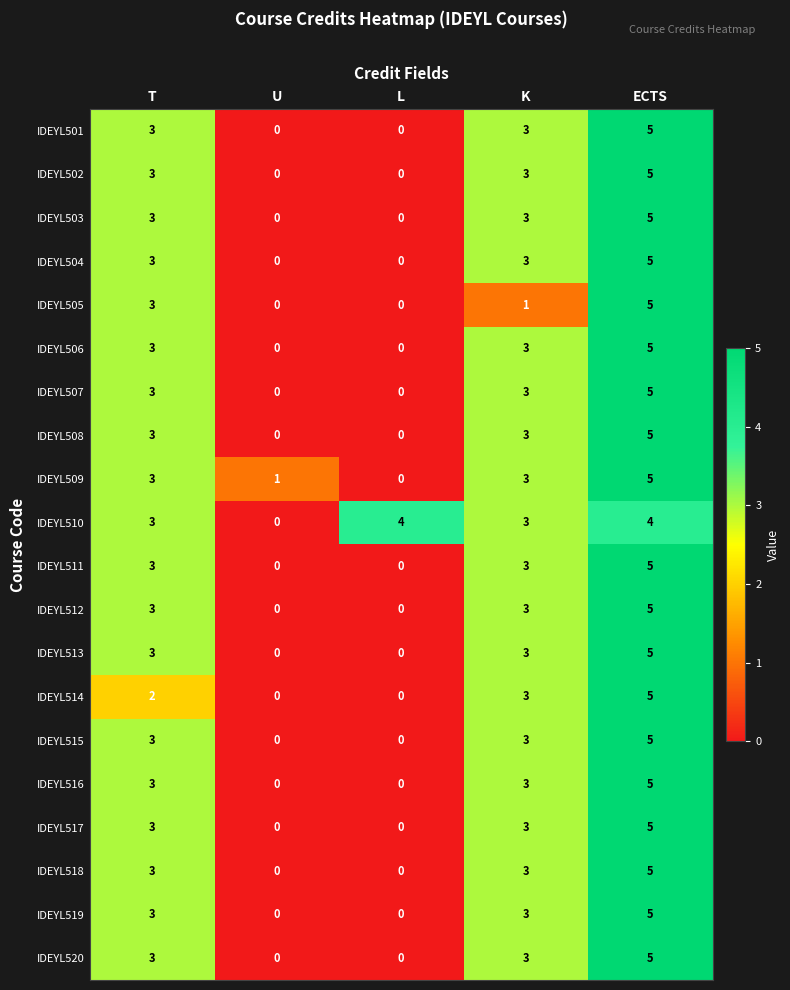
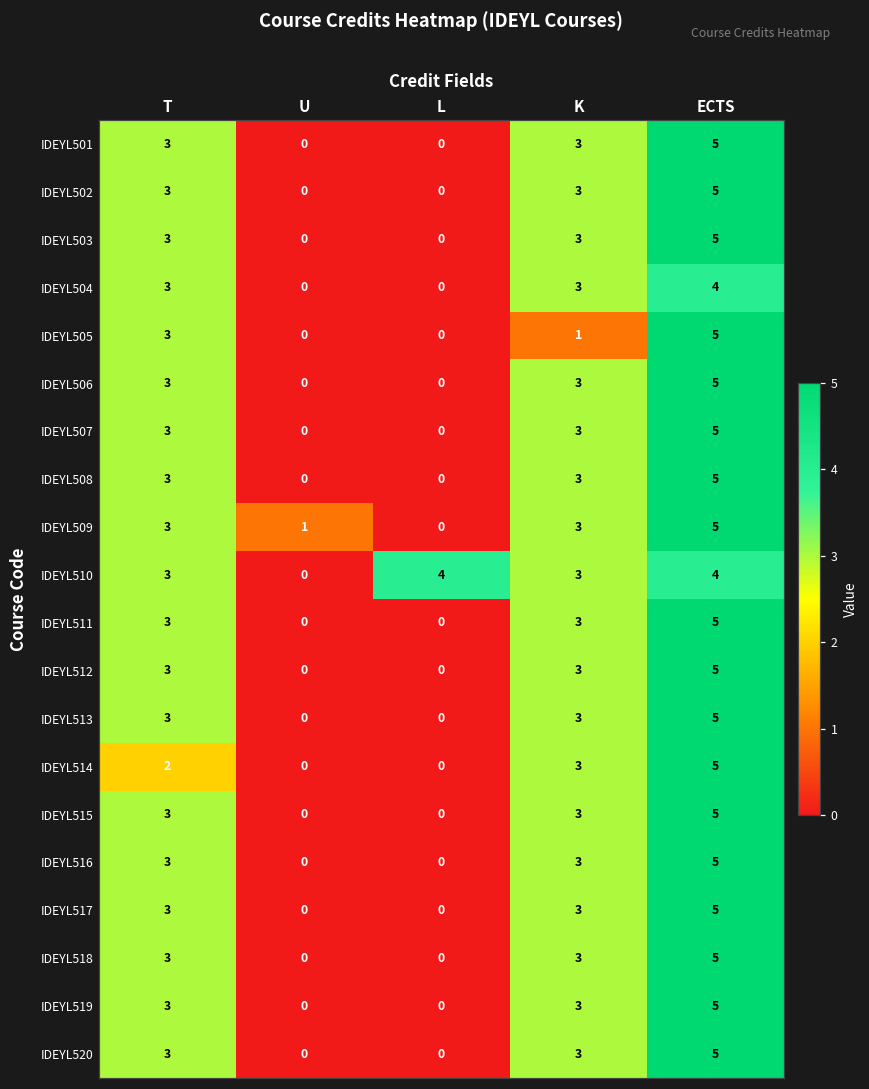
  {
    "IDEYL501": {
      "T": 3,
      "U": 0,
      "L": 0,
      "K": 3,
      "ECTS": 5
    },
    "IDEYL502": {
      "T": 3,
      "U": 0,
      "L": 0,
      "K": 3,
      "ECTS": 5
    },
    "IDEYL503": {
      "T": 3,
      "U": 0,
      "L": 0,
      "K": 3,
      "ECTS": 5
    },
    "IDEYL504": {
      "T": 3,
      "U": 0,
      "L": 0,
      "K": 3,
-     "ECTS": 5
+     "ECTS": 4
    },
    "IDEYL505": {
      "T": 3,
      "U": 0,
      "L": 0,
      "K": 1,
      "ECTS": 5
    },
    "IDEYL506": {
      "T": 3,
      "U": 0,
      "L": 0,
      "K": 3,
      "ECTS": 5
    },
    "IDEYL507": {
      "T": 3,
      "U": 0,
      "L": 0,
      "K": 3,
      "ECTS": 5
    },
    "IDEYL508": {
      "T": 3,
      "U": 0,
      "L": 0,
      "K": 3,
      "ECTS": 5
    },
    "IDEYL509": {
      "T": 3,
      "U": 1,
      "L": 0,
      "K": 3,
      "ECTS": 5
    },
    "IDEYL510": {
      "T": 3,
      "U": 0,
      "L": 4,
      "K": 3,
      "ECTS": 4
    },
    "IDEYL511": {
      "T": 3,
      "U": 0,
      "L": 0,
      "K": 3,
      "ECTS": 5
    },
    "IDEYL512": {
      "T": 3,
      "U": 0,
      "L": 0,
      "K": 3,
      "ECTS": 5
    },
    "IDEYL513": {
      "T": 3,
      "U": 0,
      "L": 0,
      "K": 3,
      "ECTS": 5
    },
    "IDEYL514": {
      "T": 2,
      "U": 0,
      "L": 0,
      "K": 3,
      "ECTS": 5
    },
    "IDEYL515": {
      "T": 3,
      "U": 0,
      "L": 0,
      "K": 3,
      "ECTS": 5
    },
    "IDEYL516": {
      "T": 3,
      "U": 0,
      "L": 0,
      "K": 3,
      "ECTS": 5
    },
    "IDEYL517": {
      "T": 3,
      "U": 0,
      "L": 0,
      "K": 3,
      "ECTS": 5
    },
    "IDEYL518": {
      "T": 3,
      "U": 0,
      "L": 0,
      "K": 3,
      "ECTS": 5
    },
    "IDEYL519": {
      "T": 3,
      "U": 0,
      "L": 0,
      "K": 3,
      "ECTS": 5
    },
    "IDEYL520": {
      "T": 3,
      "U": 0,
      "L": 0,
      "K": 3,
      "ECTS": 5
    }
  }
